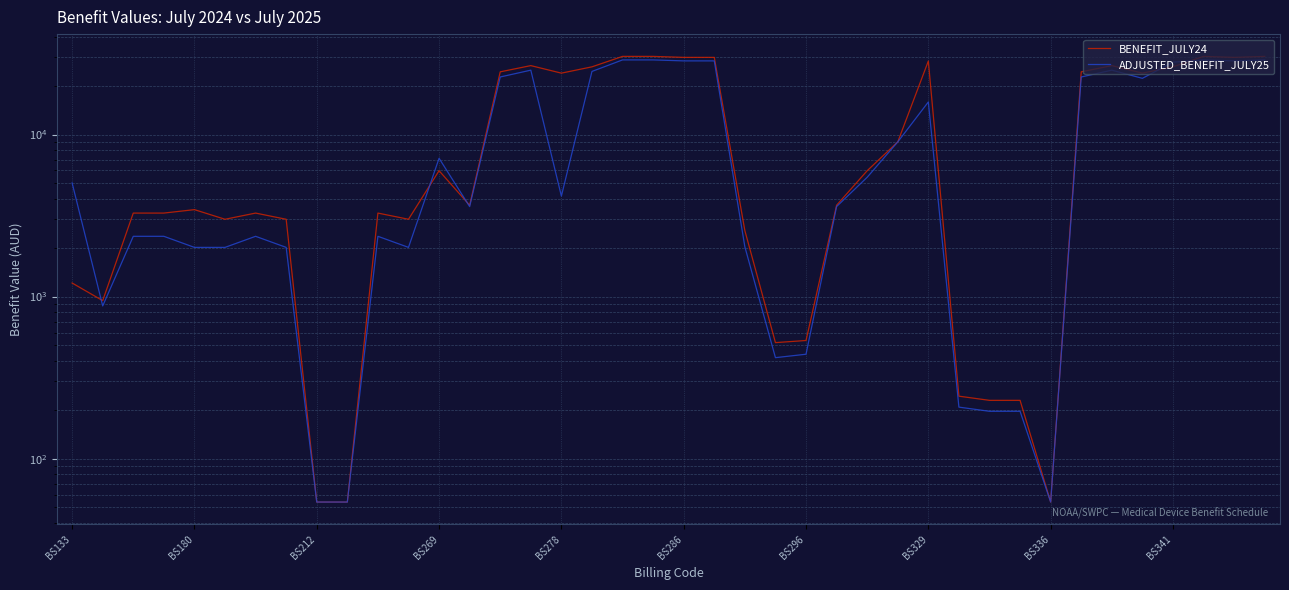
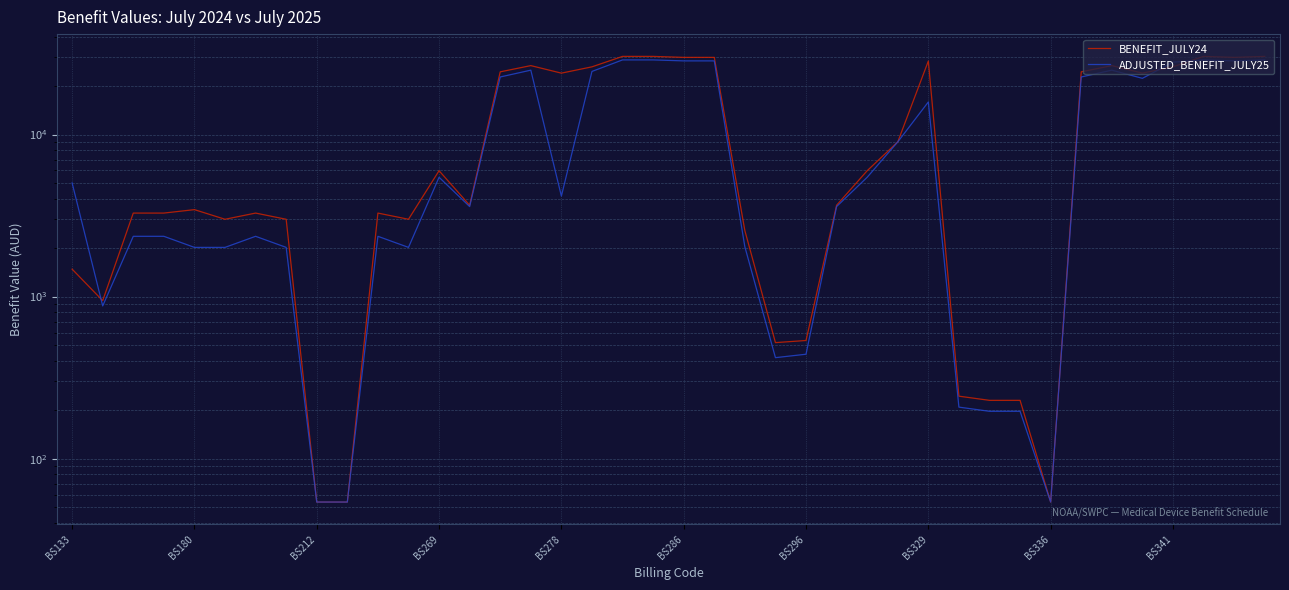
  {
    "BENEFIT_JULY24": {
-     "BS133": 1200,
+     "BS133": 1500,
      "BS180": 3400,
      "BS269": 6000,
      "BS278": 24000,
      "BS286": 30000,
      "BS296": 540,
      "BS329": 28000
    },
    "ADJUSTED_BENEFIT_JULY25": {
      "BS133": 5000,
      "BS180": 2000,
-     "BS269": 7000,
+     "BS269": 5400,
      "BS278": 4200,
      "BS286": 28000,
      "BS296": 440,
      "BS329": 16000
    }
  }
